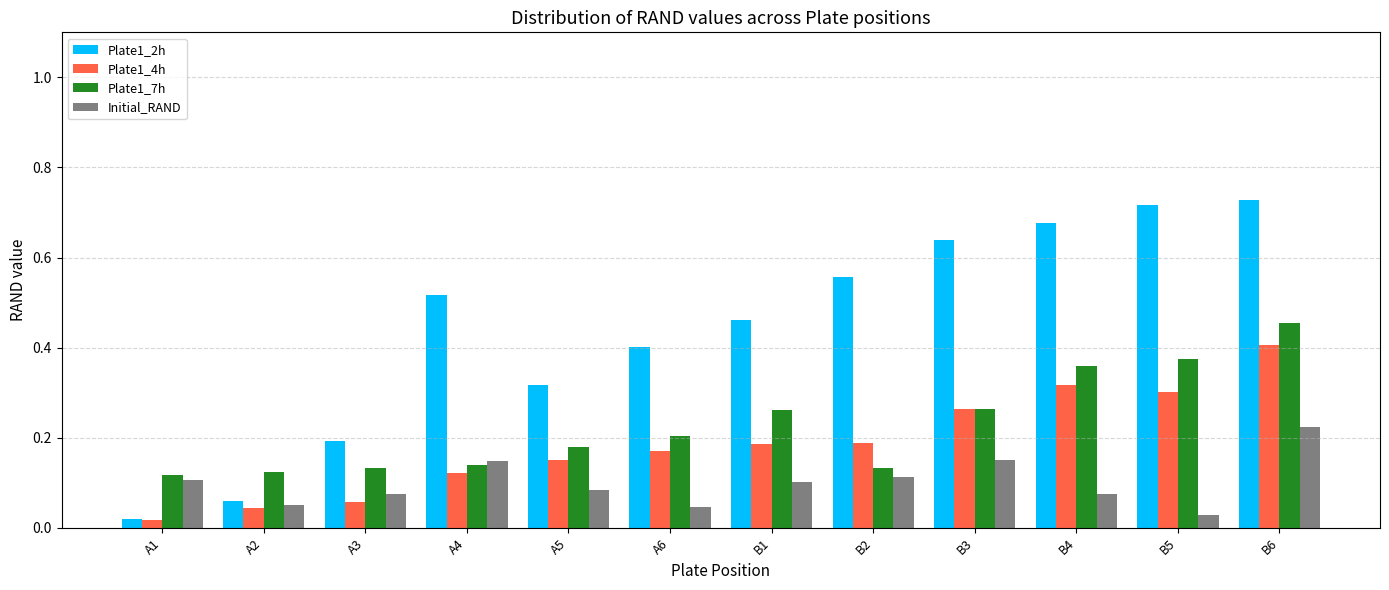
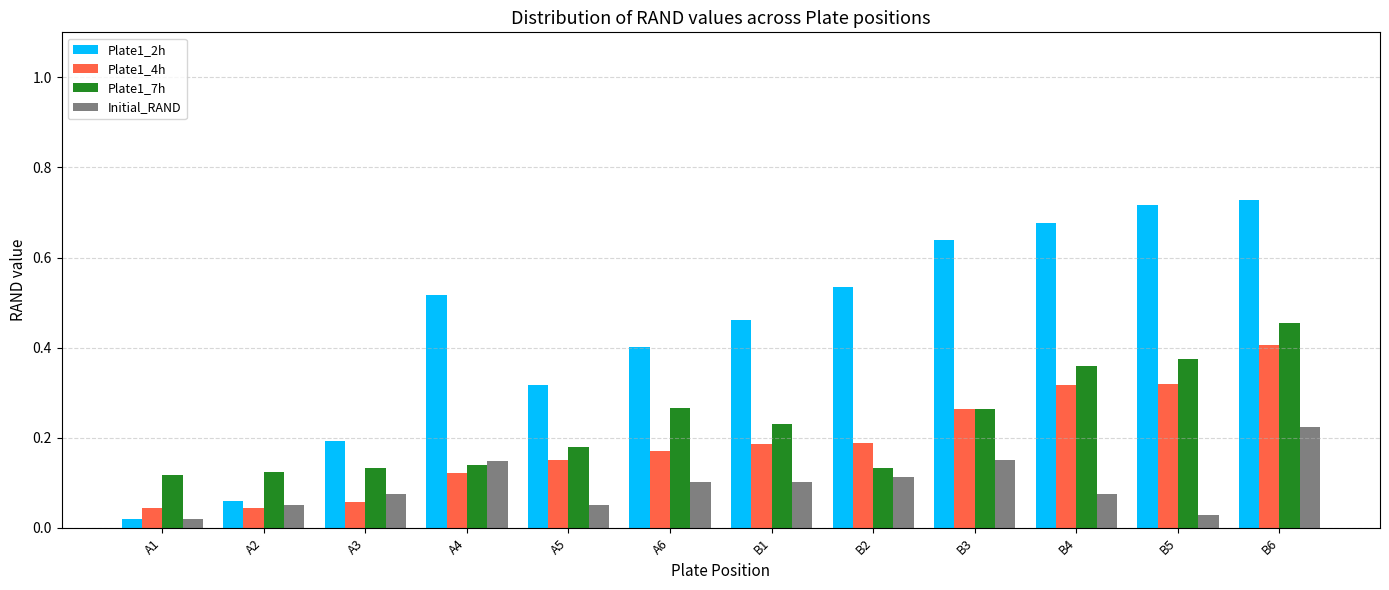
  {
    "Plate1_2h": {
      "A1": 0.02,
      "A2": 0.06,
      "A3": 0.19,
      "A4": 0.52,
      "A5": 0.32,
      "A6": 0.40,
      "B1": 0.46,
-     "B2": 0.56,
+     "B2": 0.53,
      "B3": 0.64,
      "B4": 0.68,
      "B5": 0.72,
      "B6": 0.73
    },
    "Plate1_4h": {
-     "A1": 0.02,
+     "A1": 0.04,
      "A2": 0.04,
      "A3": 0.06,
      "A4": 0.12,
      "A5": 0.15,
      "A6": 0.17,
      "B1": 0.19,
      "B2": 0.19,
      "B3": 0.26,
      "B4": 0.32,
-     "B5": 0.30,
+     "B5": 0.32,
      "B6": 0.41
    },
    "Plate1_7h": {
      "A1": 0.12,
      "A2": 0.12,
      "A3": 0.13,
      "A4": 0.14,
      "A5": 0.18,
-     "A6": 0.20,
-     "B1": 0.26,
+     "A6": 0.27,
+     "B1": 0.23,
      "B2": 0.13,
      "B3": 0.26,
      "B4": 0.36,
      "B5": 0.38,
      "B6": 0.45
    },
    "Initial_RAND": {
-     "A1": 0.11,
+     "A1": 0.02,
      "A2": 0.05,
      "A3": 0.07,
      "A4": 0.15,
-     "A5": 0.08,
-     "A6": 0.05,
+     "A5": 0.05,
+     "A6": 0.10,
      "B1": 0.10,
      "B2": 0.11,
      "B3": 0.15,
      "B4": 0.07,
      "B5": 0.03,
      "B6": 0.22
    }
  }
